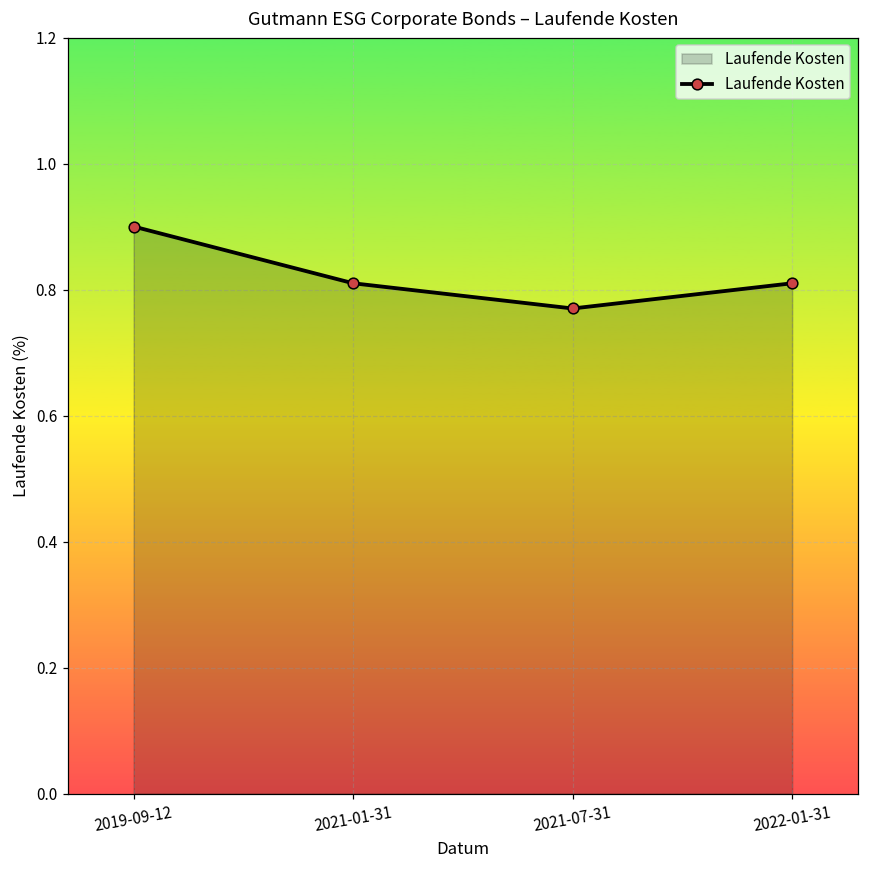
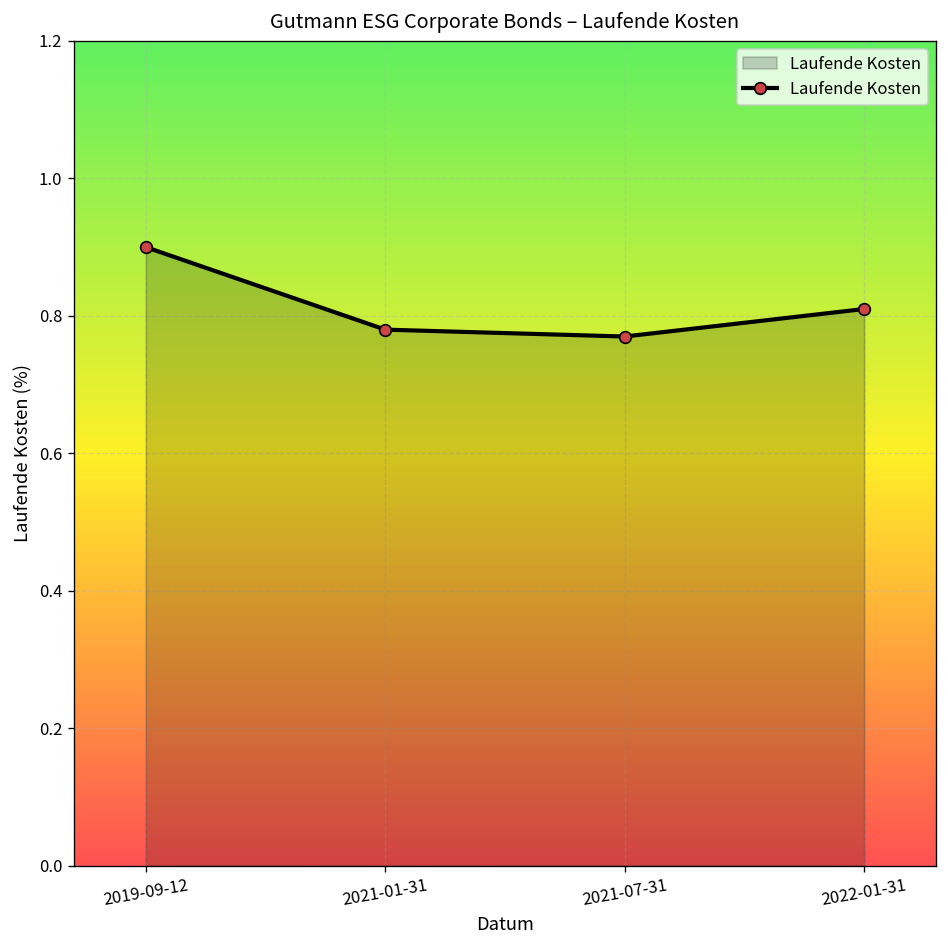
  {
    "2019-09-12": 0.90,
-   "2021-01-31": 0.81,
+   "2021-01-31": 0.78,
    "2021-07-31": 0.77,
    "2022-01-31": 0.81
  }
